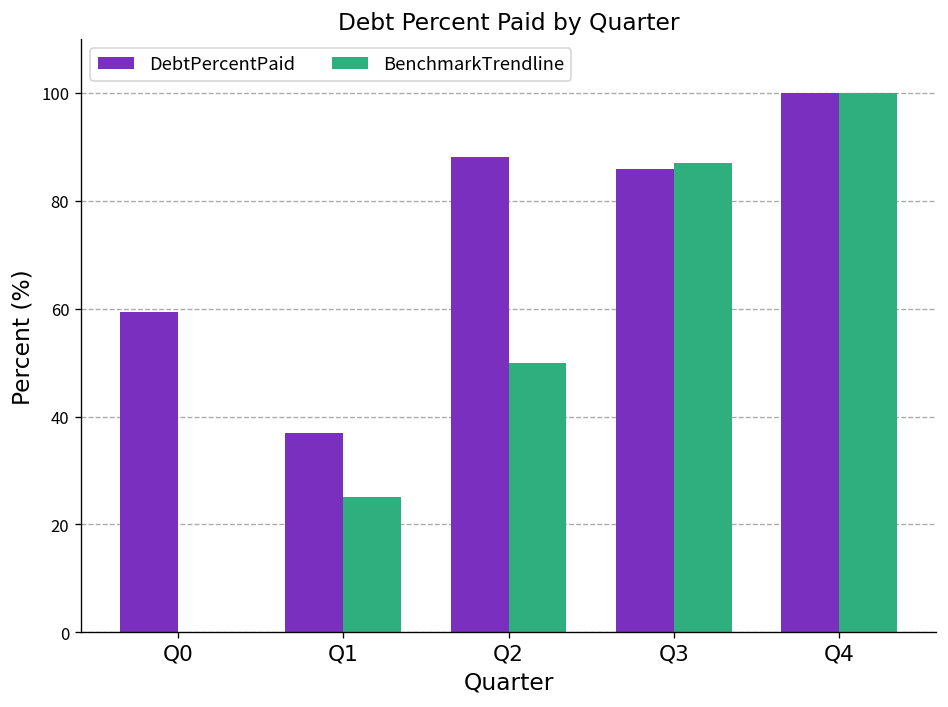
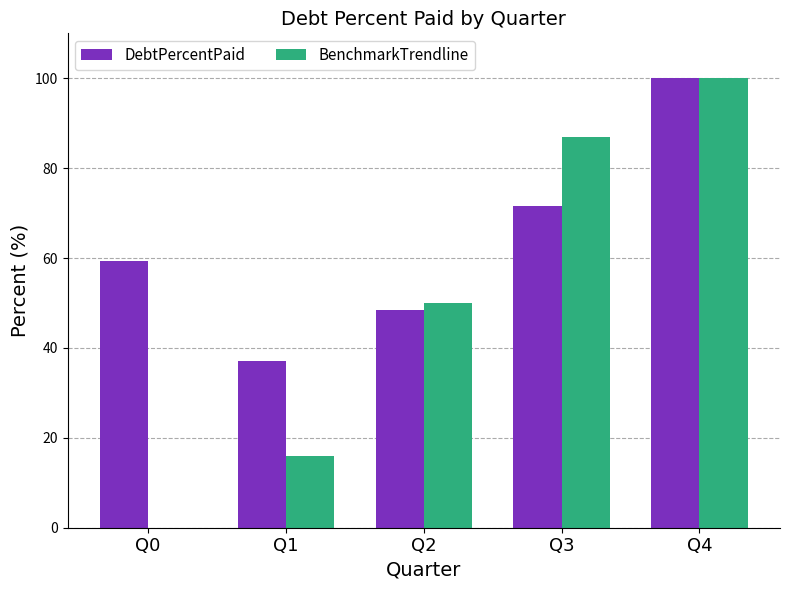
  {
    "DebtPercentPaid": {
      "Q0": 59,
      "Q1": 37,
-     "Q2": 88,
-     "Q3": 86,
+     "Q2": 48,
+     "Q3": 72,
      "Q4": 100
    },
    "BenchmarkTrendline": {
      "Q0": 0,
-     "Q1": 25,
+     "Q1": 16,
      "Q2": 50,
      "Q3": 87,
      "Q4": 100
    }
  }
